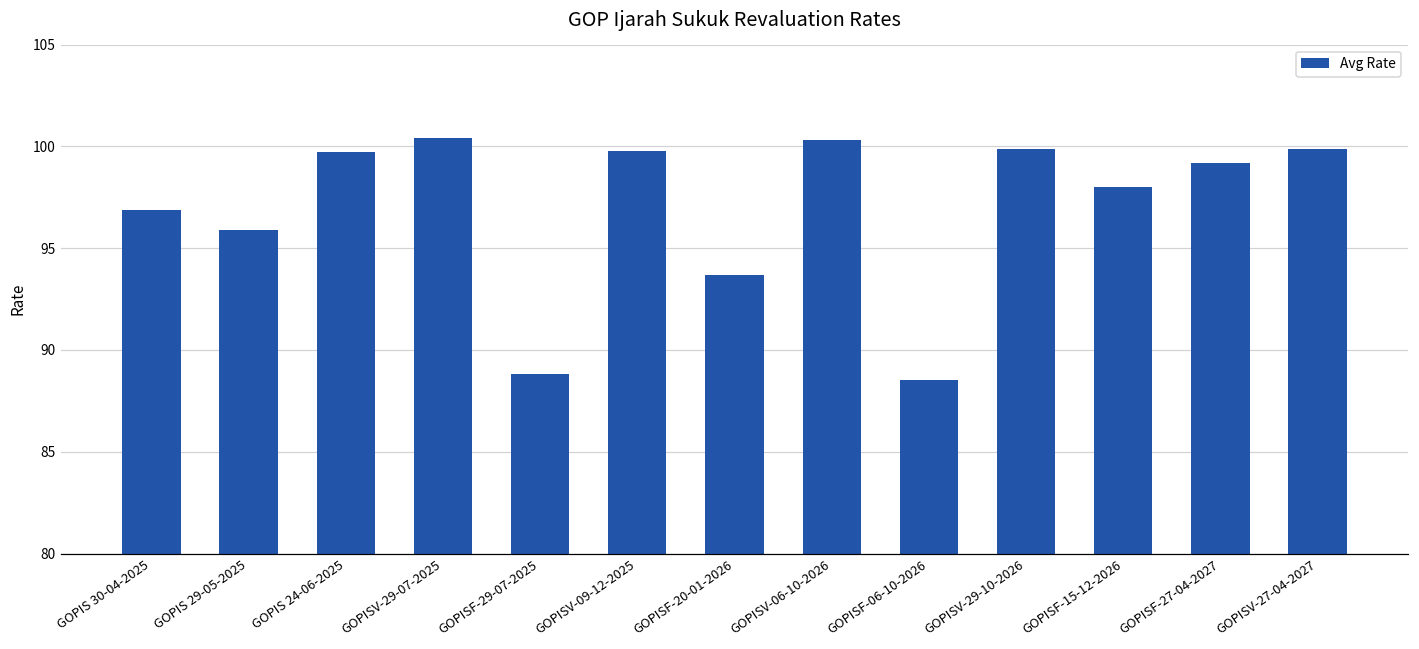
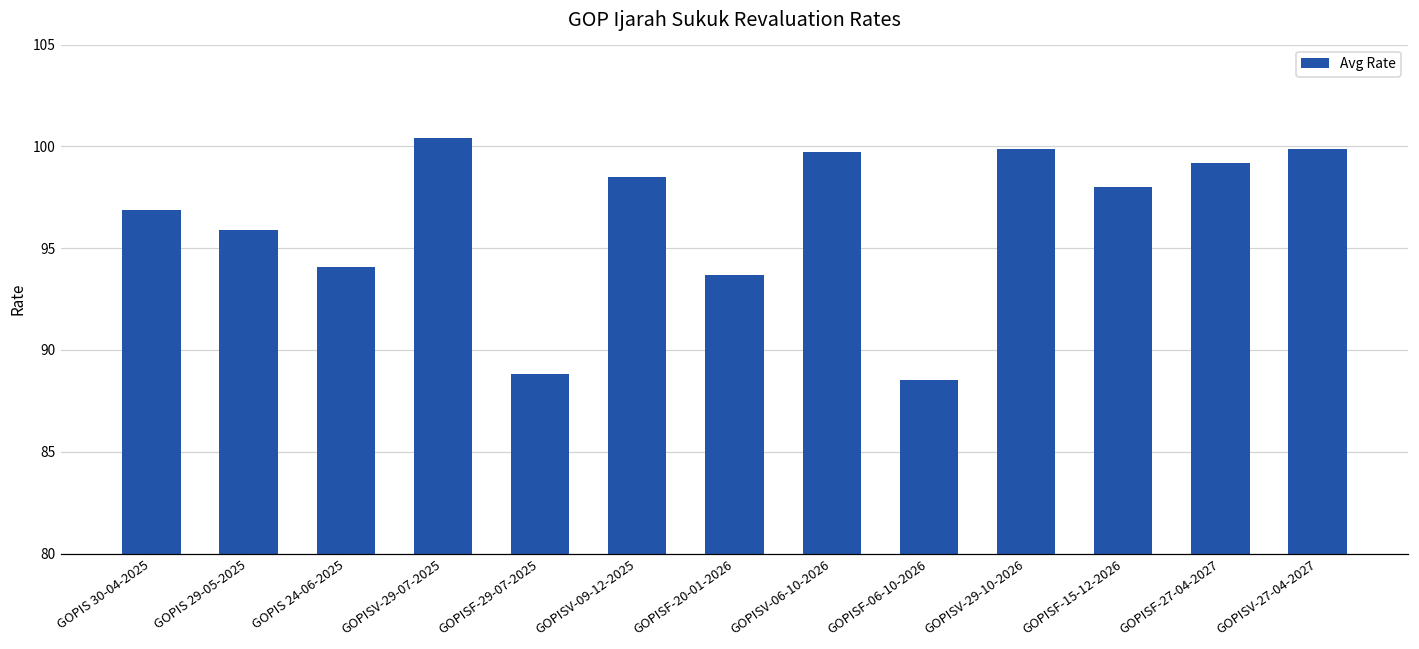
  {
    "GOPIS 30-04-2025": 96.9,
    "GOPIS 29-05-2025": 95.9,
-   "GOPIS 24-06-2025": 99.7,
+   "GOPIS 24-06-2025": 94.1,
    "GOPISV-29-07-2025": 100.4,
    "GOPISF-29-07-2025": 88.8,
-   "GOPISV-09-12-2025": 99.8,
+   "GOPISV-09-12-2025": 98.5,
    "GOPISF-20-01-2026": 93.7,
-   "GOPISV-06-10-2026": 100.3,
+   "GOPISV-06-10-2026": 99.8,
    "GOPISF-06-10-2026": 88.5,
    "GOPISV-29-10-2026": 99.9,
    "GOPISF-15-12-2026": 98.0,
    "GOPISF-27-04-2027": 99.2,
    "GOPISV-27-04-2027": 99.9
  }
